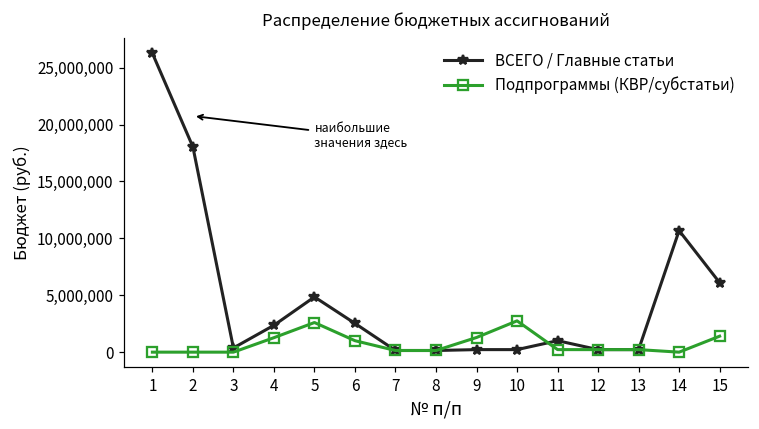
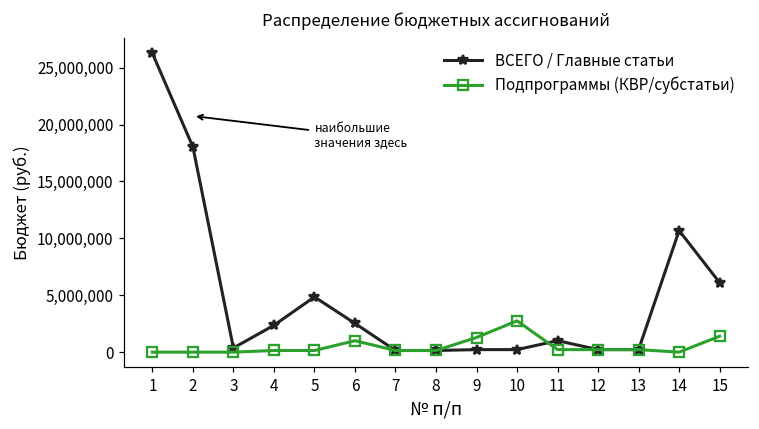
  {
    "ВСЕГО / Главные статьи": {
      "1": "26,300,000",
      "2": "18,000,000",
      "3": "400,000",
      "4": "2,400,000",
      "5": "4,900,000",
      "6": "2,500,000",
      "9": "200,000",
      "10": "200,000",
      "11": "1,000,000",
      "14": "10,700,000",
      "15": "6,100,000"
    },
    "Подпрограммы (КВР/субстатьи)": {
      "1": "0",
      "2": "0",
      "3": "0",
-     "4": "1,300,000",
-     "5": "2,600,000",
+     "4": "100,000",
+     "5": "100,000",
      "6": "1,000,000",
      "9": "1,300,000",
      "10": "2,800,000",
      "11": "200,000",
      "14": "0",
      "15": "1,400,000"
    }
  }
